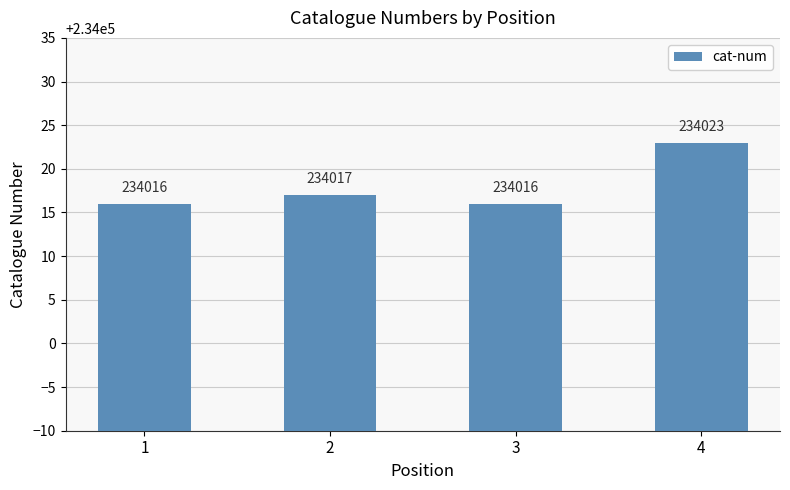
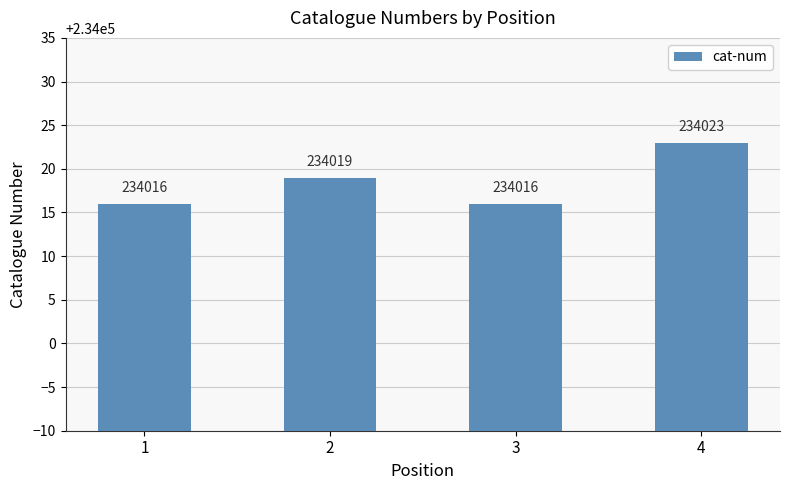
  {
    "1": 234016,
-   "2": 234017,
+   "2": 234019,
    "3": 234016,
    "4": 234023
  }
